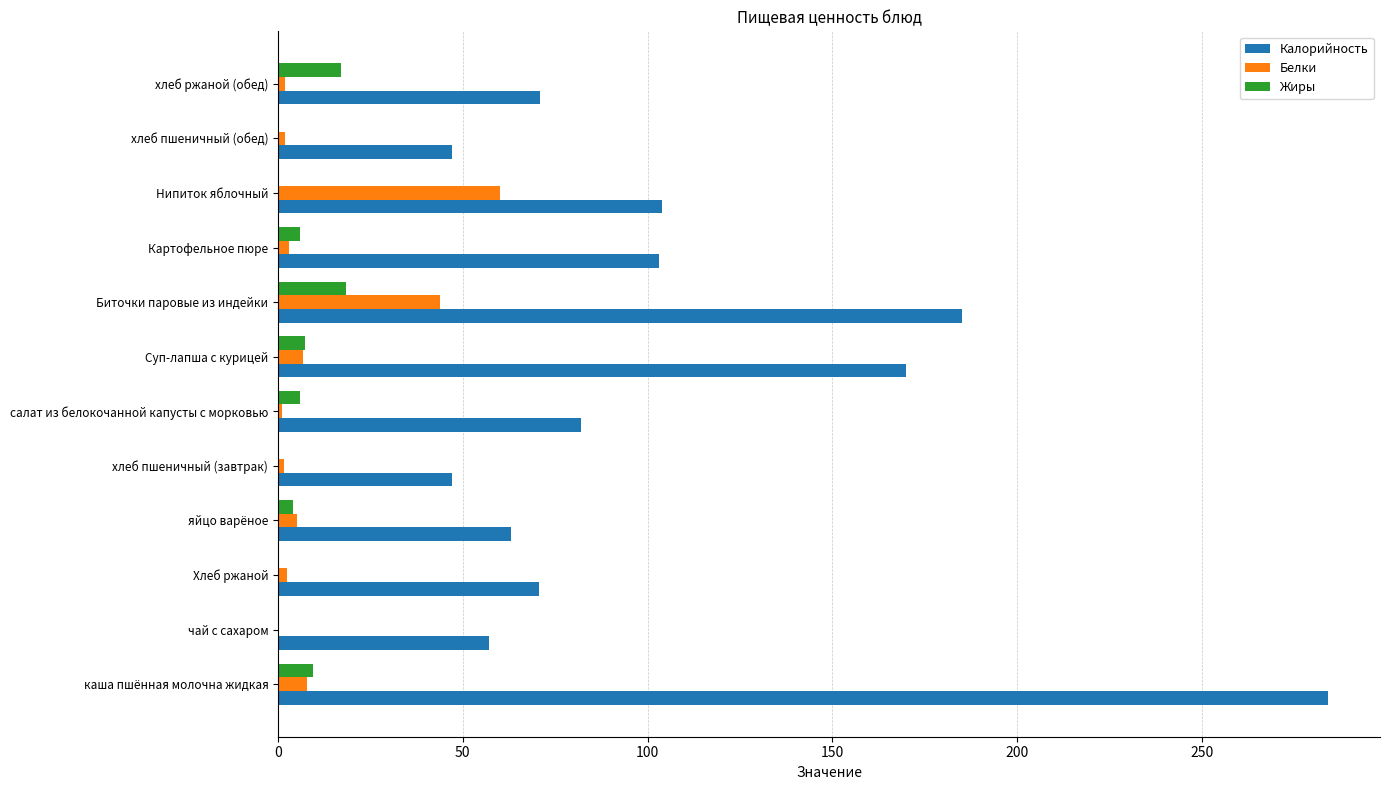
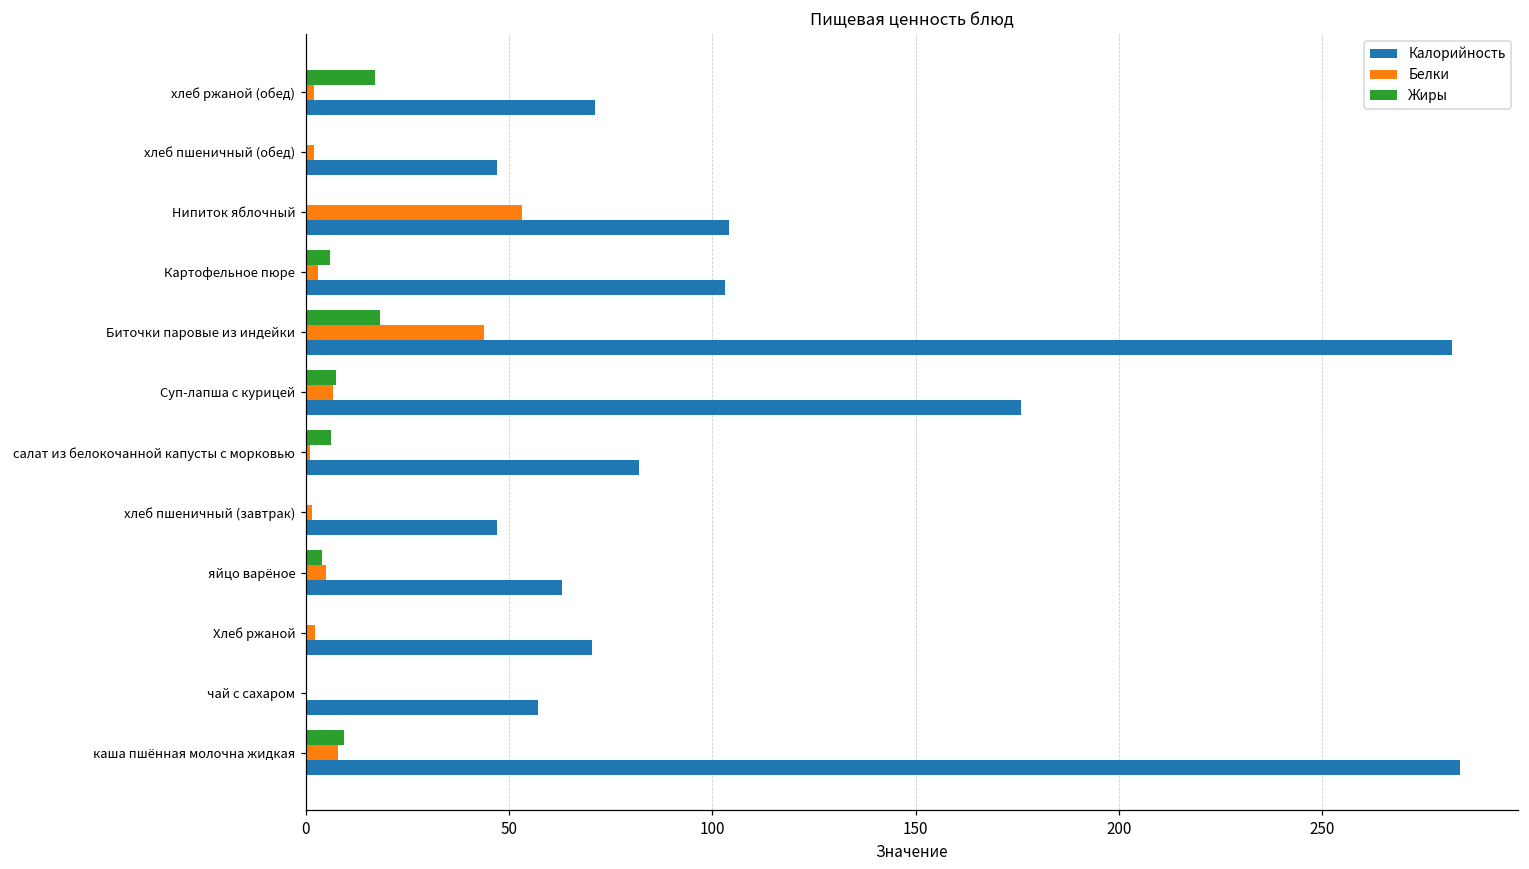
  {
    "Калорийность": {
      "хлеб ржаной (обед)": 71,
      "хлеб пшеничный (обед)": 47,
      "Нипиток яблочный": 104,
      "Картофельное пюре": 103,
-     "Биточки паровые из индейки": 185,
-     "Суп-лапша с курицей": 170,
+     "Биточки паровые из индейки": 282,
+     "Суп-лапша с курицей": 176,
      "салат из белокочанной капусты с морковью": 82,
      "хлеб пшеничный (завтрак)": 47,
      "яйцо варёное": 63,
      "Хлеб ржаной": 71,
      "чай с сахаром": 57,
      "каша пшённая молочна жидкая": 284
    },
    "Белки": {
      "хлеб ржаной (обед)": 2,
      "хлеб пшеничный (обед)": 2,
-     "Нипиток яблочный": 60,
+     "Нипиток яблочный": 53,
      "Картофельное пюре": 3,
      "Биточки паровые из индейки": 44,
      "Суп-лапша с курицей": 7,
      "салат из белокочанной капусты с морковью": 1,
      "хлеб пшеничный (завтрак)": 2,
      "яйцо варёное": 5,
      "Хлеб ржаной": 2,
      "каша пшённая молочна жидкая": 8
    },
    "Жиры": {
      "хлеб ржаной (обед)": 17,
      "хлеб пшеничный (обед)": 0,
      "Нипиток яблочный": 0,
      "Картофельное пюре": 6,
      "Биточки паровые из индейки": 18,
      "Суп-лапша с курицей": 7,
      "салат из белокочанной капусты с морковью": 6,
      "яйцо варёное": 4,
      "Хлеб ржаной": 0,
      "каша пшённая молочна жидкая": 9
    }
  }
